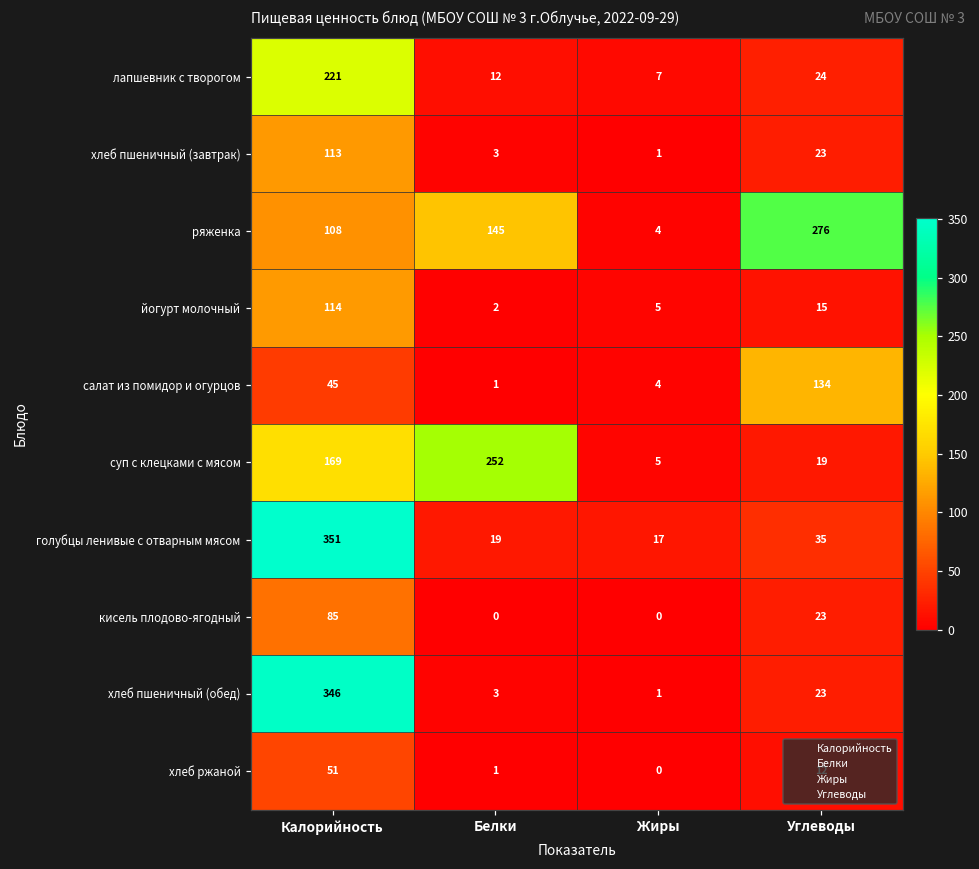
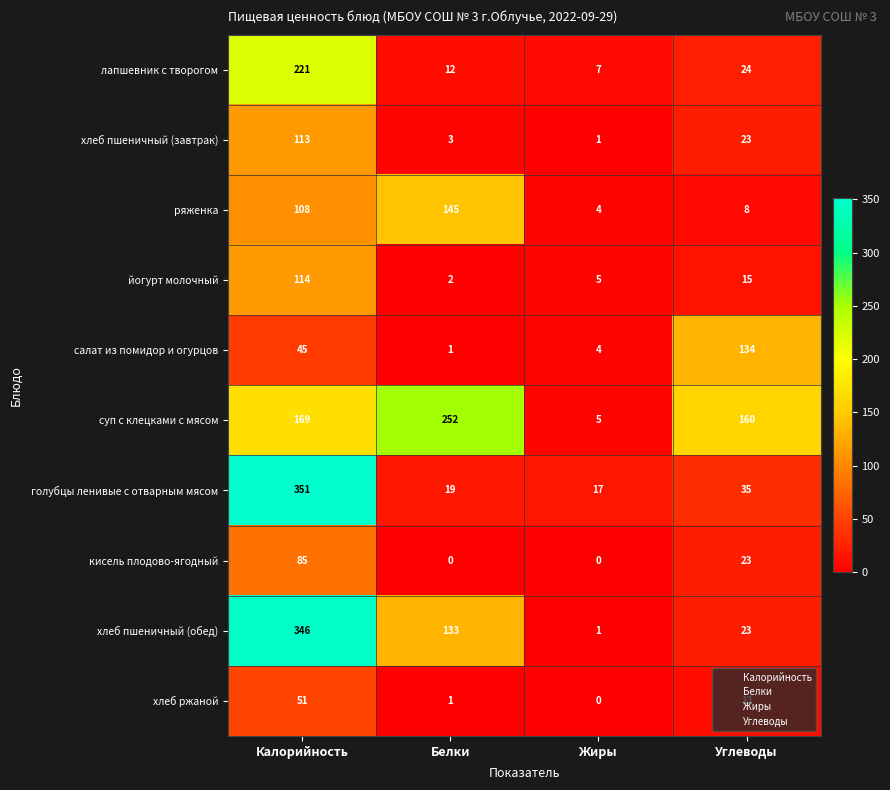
  {
    "лапшевник с творогом": {
      "Калорийность": 221,
      "Белки": 12,
      "Жиры": 7,
      "Углеводы": 24
    },
    "хлеб пшеничный (завтрак)": {
      "Калорийность": 113,
      "Белки": 3,
      "Жиры": 1,
      "Углеводы": 23
    },
    "ряженка": {
      "Калорийность": 108,
      "Белки": 145,
      "Жиры": 4,
-     "Углеводы": 276
+     "Углеводы": 8
    },
    "йогурт молочный": {
      "Калорийность": 114,
      "Белки": 2,
      "Жиры": 5,
      "Углеводы": 15
    },
    "салат из помидор и огурцов": {
      "Калорийность": 45,
      "Белки": 1,
      "Жиры": 4,
      "Углеводы": 134
    },
    "суп с клецками с мясом": {
      "Калорийность": 169,
      "Белки": 252,
      "Жиры": 5,
-     "Углеводы": 19
+     "Углеводы": 160
    },
    "голубцы ленивые с отварным мясом": {
      "Калорийность": 351,
      "Белки": 19,
      "Жиры": 17,
      "Углеводы": 35
    },
    "кисель плодово-ягодный": {
      "Калорийность": 85,
      "Белки": 0,
      "Жиры": 0,
      "Углеводы": 23
    },
    "хлеб пшеничный (обед)": {
      "Калорийность": 346,
-     "Белки": 3,
+     "Белки": 133,
      "Жиры": 1,
      "Углеводы": 23
    },
    "хлеб ржаной": {
      "Калорийность": 51,
      "Белки": 1,
      "Жиры": 0
    }
  }
